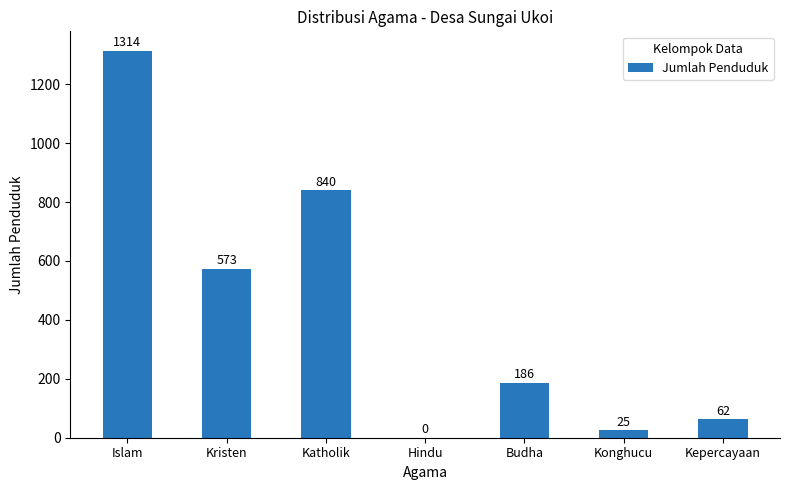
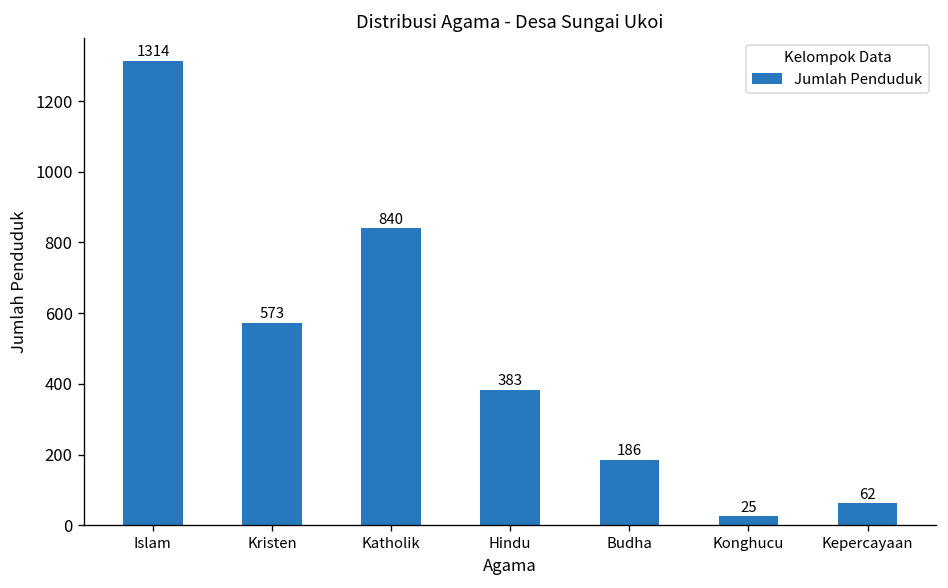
  {
    "Islam": 1314,
    "Kristen": 573,
    "Katholik": 840,
-   "Hindu": 0,
+   "Hindu": 383,
    "Budha": 186,
    "Konghucu": 25,
    "Kepercayaan": 62
  }
